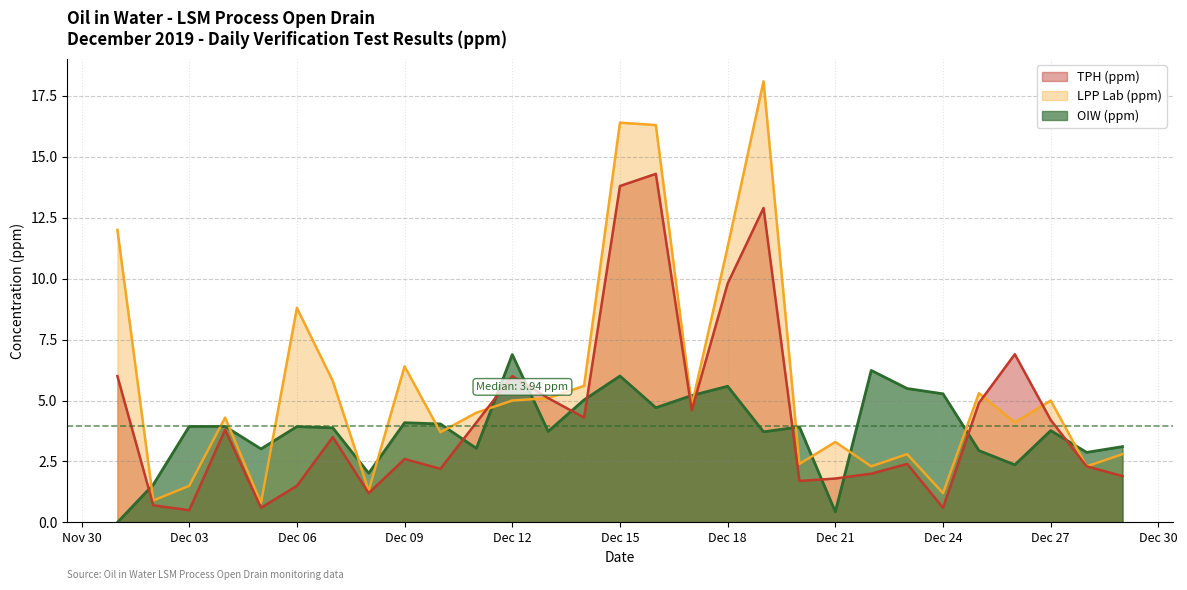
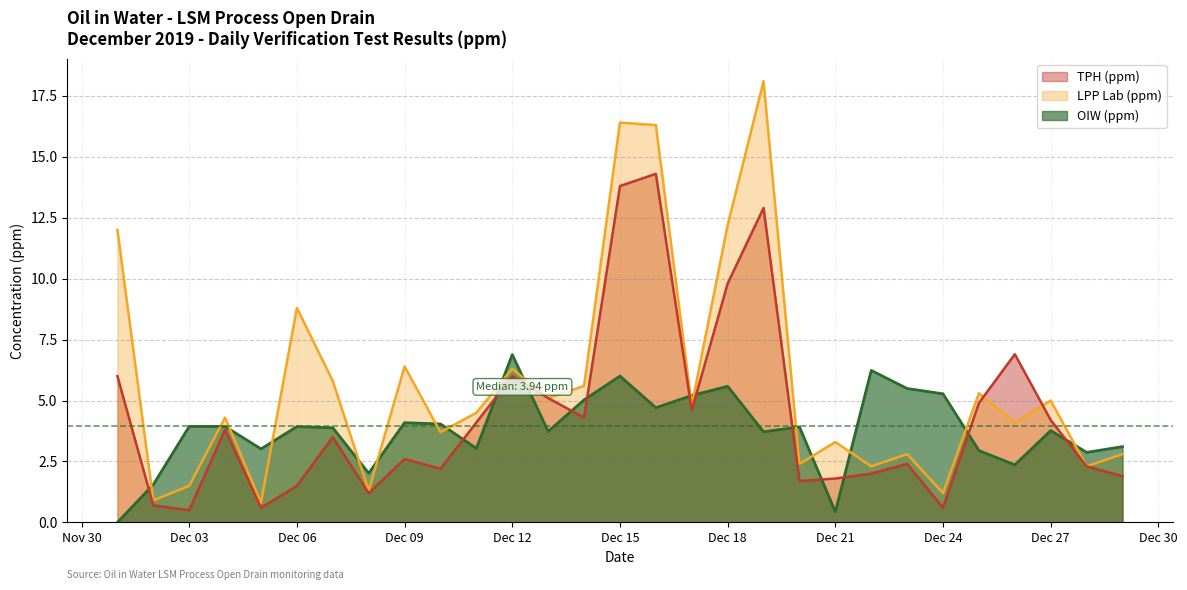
  {
    "TPH (ppm)": {
      "Dec 03": 0.5,
      "Dec 06": 1.5,
      "Dec 09": 2.6,
      "Dec 15": 13.8,
      "Dec 18": 9.8,
      "Dec 21": 1.8,
      "Dec 24": 0.6,
      "Dec 27": 4.2
    },
    "LPP Lab (ppm)": {
      "Dec 03": 1.5,
      "Dec 06": 8.8,
      "Dec 09": 6.4,
-     "Dec 12": 5.0,
+     "Dec 12": 6.3,
      "Dec 15": 16.4,
-     "Dec 18": 11.3,
+     "Dec 18": 12.2,
      "Dec 21": 3.3,
      "Dec 24": 1.2,
      "Dec 27": 5.0
    },
    "OIW (ppm)": {
      "Dec 03": 3.9,
      "Dec 06": 3.9,
      "Dec 09": 4.1,
      "Dec 12": 6.9,
      "Dec 15": 6.0,
      "Dec 18": 5.6,
      "Dec 21": 0.4,
      "Dec 24": 5.3,
      "Dec 27": 3.8
    }
  }
